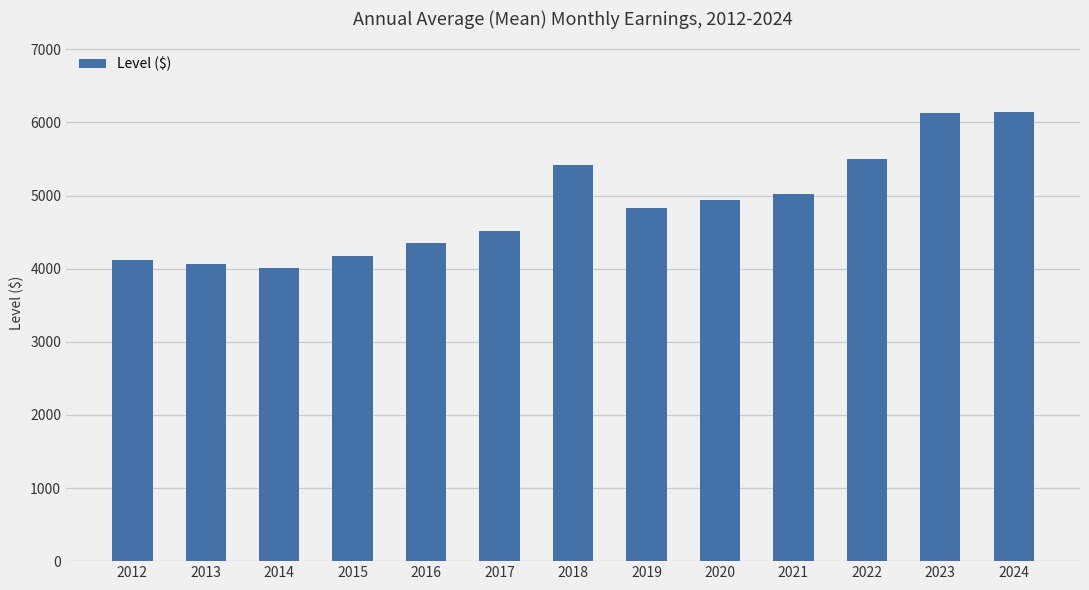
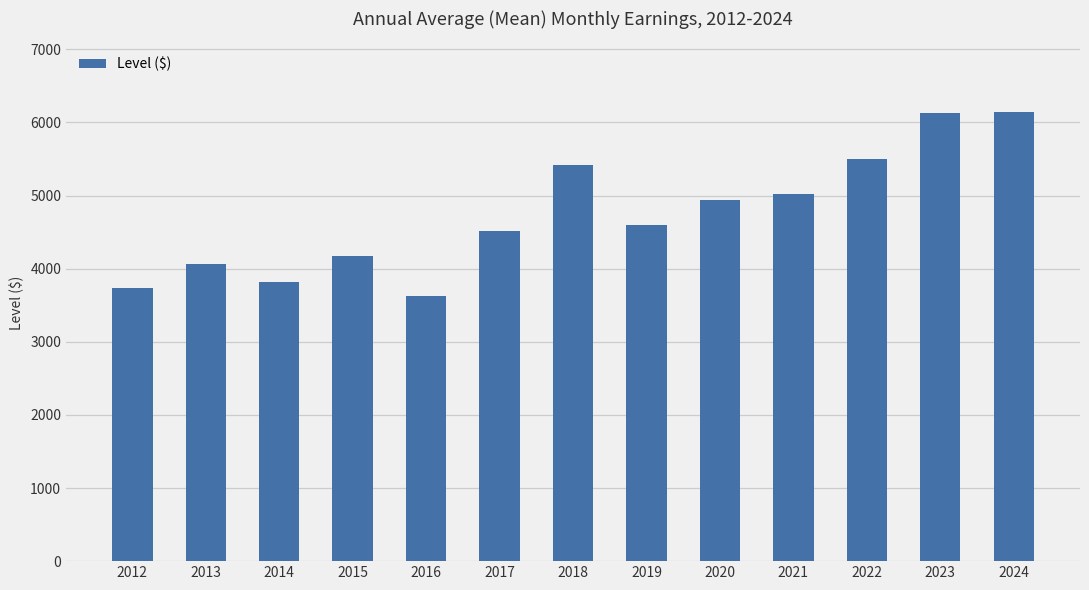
  {
-   "2012": 4100,
+   "2012": 3700,
    "2013": 4100,
-   "2014": 4000,
+   "2014": 3800,
    "2015": 4200,
-   "2016": 4400,
+   "2016": 3600,
    "2017": 4500,
    "2018": 5400,
-   "2019": 4800,
+   "2019": 4600,
    "2020": 4900,
    "2021": 5000,
    "2022": 5500,
    "2023": 6100,
    "2024": 6100
  }
